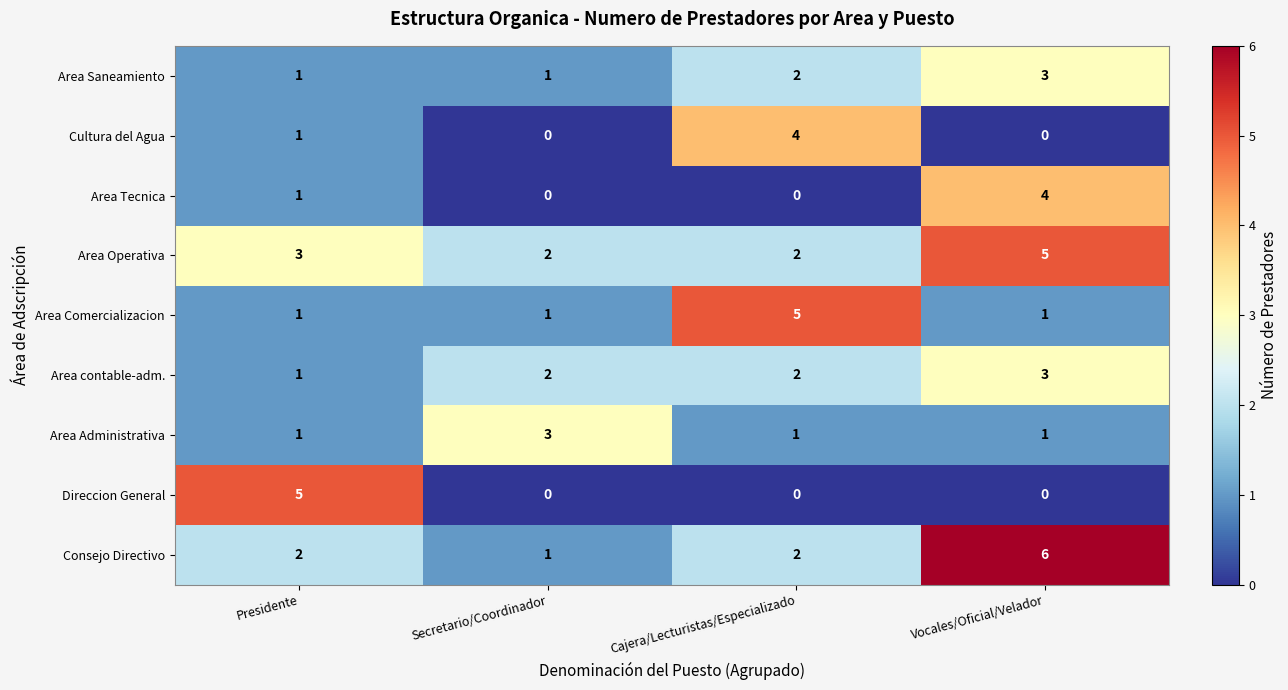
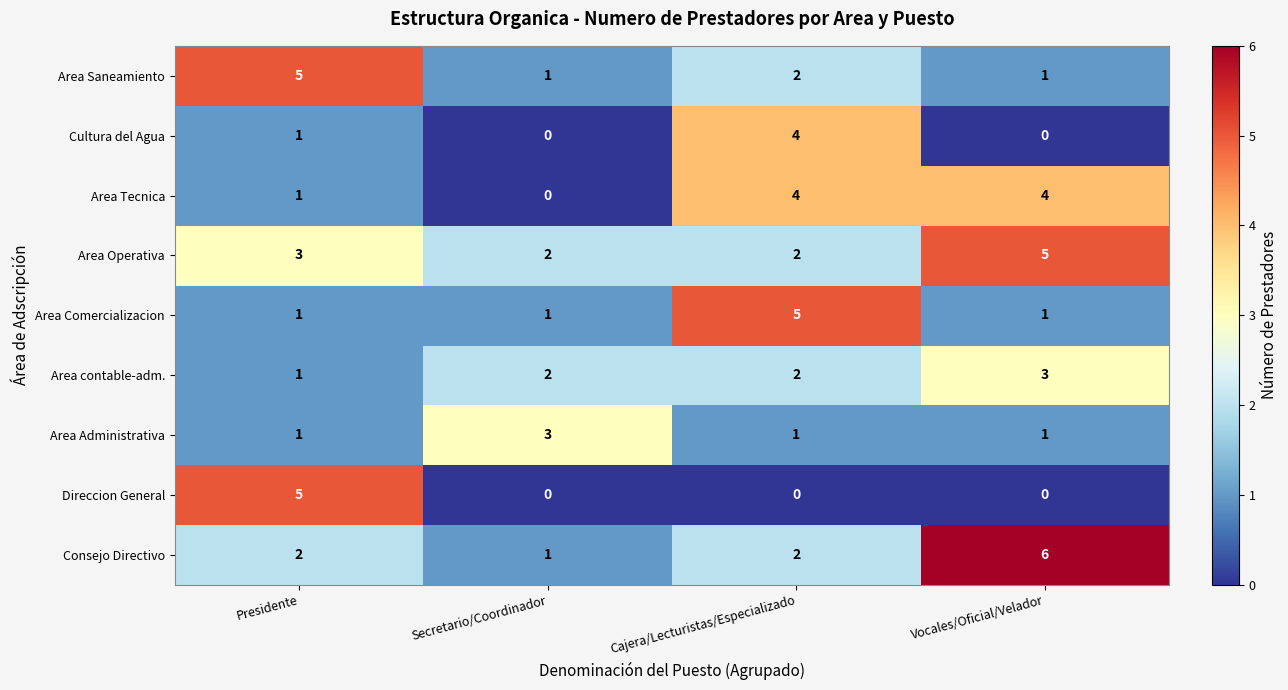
  {
    "Area Saneamiento": {
-     "Presidente": 1,
+     "Presidente": 5,
      "Secretario/Coordinador": 1,
      "Cajera/Lecturistas/Especializado": 2,
-     "Vocales/Oficial/Velador": 3
+     "Vocales/Oficial/Velador": 1
    },
    "Cultura del Agua": {
      "Presidente": 1,
      "Secretario/Coordinador": 0,
      "Cajera/Lecturistas/Especializado": 4,
      "Vocales/Oficial/Velador": 0
    },
    "Area Tecnica": {
      "Presidente": 1,
      "Secretario/Coordinador": 0,
-     "Cajera/Lecturistas/Especializado": 0,
+     "Cajera/Lecturistas/Especializado": 4,
      "Vocales/Oficial/Velador": 4
    },
    "Area Operativa": {
      "Presidente": 3,
      "Secretario/Coordinador": 2,
      "Cajera/Lecturistas/Especializado": 2,
      "Vocales/Oficial/Velador": 5
    },
    "Area Comercializacion": {
      "Presidente": 1,
      "Secretario/Coordinador": 1,
      "Cajera/Lecturistas/Especializado": 5,
      "Vocales/Oficial/Velador": 1
    },
    "Area contable-adm.": {
      "Presidente": 1,
      "Secretario/Coordinador": 2,
      "Cajera/Lecturistas/Especializado": 2,
      "Vocales/Oficial/Velador": 3
    },
    "Area Administrativa": {
      "Presidente": 1,
      "Secretario/Coordinador": 3,
      "Cajera/Lecturistas/Especializado": 1,
      "Vocales/Oficial/Velador": 1
    },
    "Direccion General": {
      "Presidente": 5,
      "Secretario/Coordinador": 0,
      "Cajera/Lecturistas/Especializado": 0,
      "Vocales/Oficial/Velador": 0
    },
    "Consejo Directivo": {
      "Presidente": 2,
      "Secretario/Coordinador": 1,
      "Cajera/Lecturistas/Especializado": 2,
      "Vocales/Oficial/Velador": 6
    }
  }
